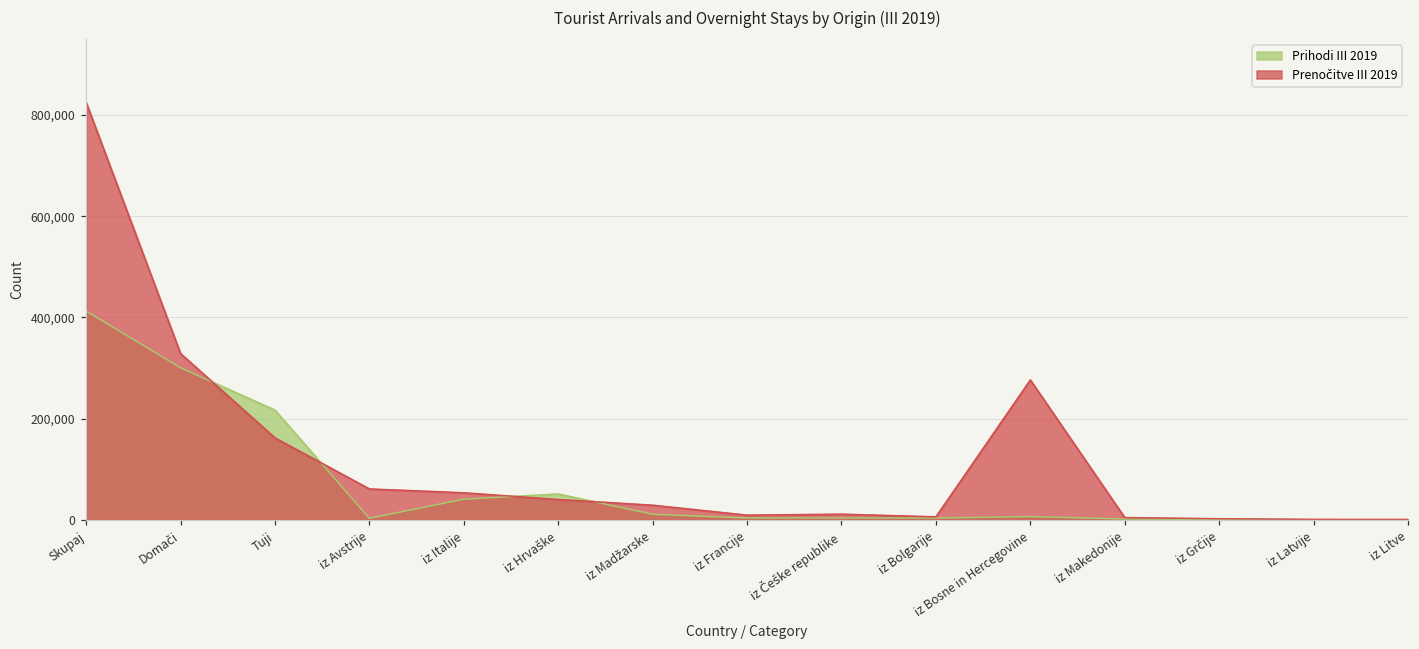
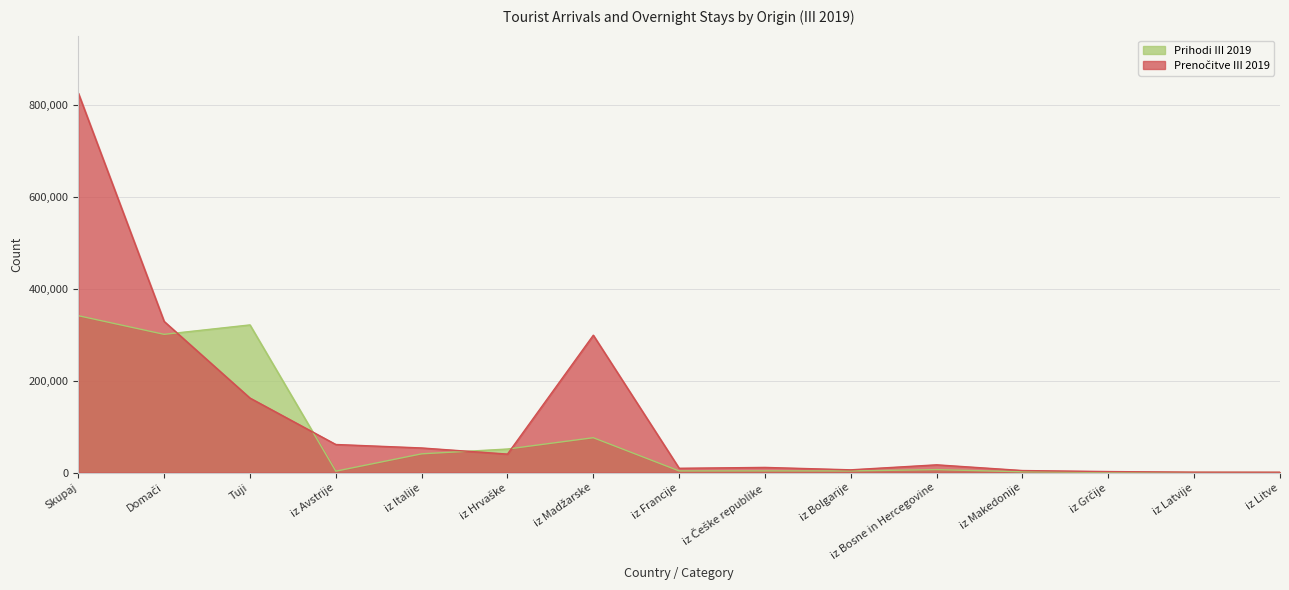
  {
    "Prihodi III 2019": {
-     "Skupaj": "410,000",
+     "Skupaj": "340,000",
      "Domači": "300,000",
-     "Tuji": "220,000",
+     "Tuji": "320,000",
      "iz Avstrije": "0",
      "iz Italije": "40,000",
      "iz Hrvaške": "50,000",
-     "iz Madžarske": "10,000",
+     "iz Madžarske": "80,000",
      "iz Francije": "0",
      "iz Češke republike": "0",
      "iz Bosne in Hercegovine": "10,000"
    },
    "Prenočitve III 2019": {
      "Skupaj": "830,000",
      "Domači": "330,000",
      "Tuji": "160,000",
      "iz Avstrije": "60,000",
      "iz Italije": "50,000",
      "iz Hrvaške": "40,000",
-     "iz Madžarske": "30,000",
+     "iz Madžarske": "300,000",
      "iz Francije": "10,000",
      "iz Češke republike": "10,000",
-     "iz Bosne in Hercegovine": "280,000"
+     "iz Bosne in Hercegovine": "20,000"
    }
  }
